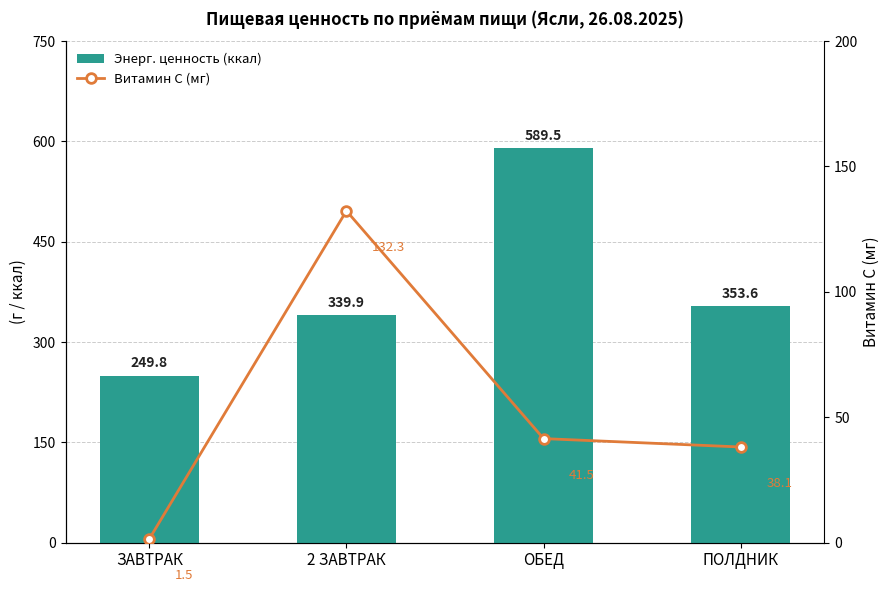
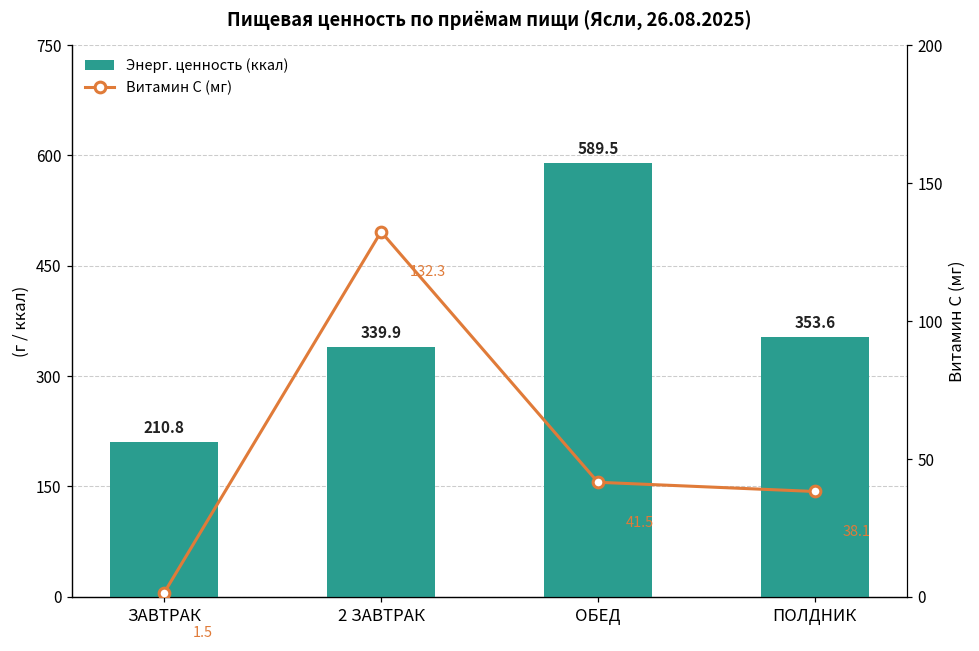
  {
    "Энерг. ценность (ккал)": {
-     "ЗАВТРАК": 249.8,
+     "ЗАВТРАК": 210.8,
      "2 ЗАВТРАК": 339.9,
      "ОБЕД": 589.5,
      "ПОЛДНИК": 353.6
    }
  }
